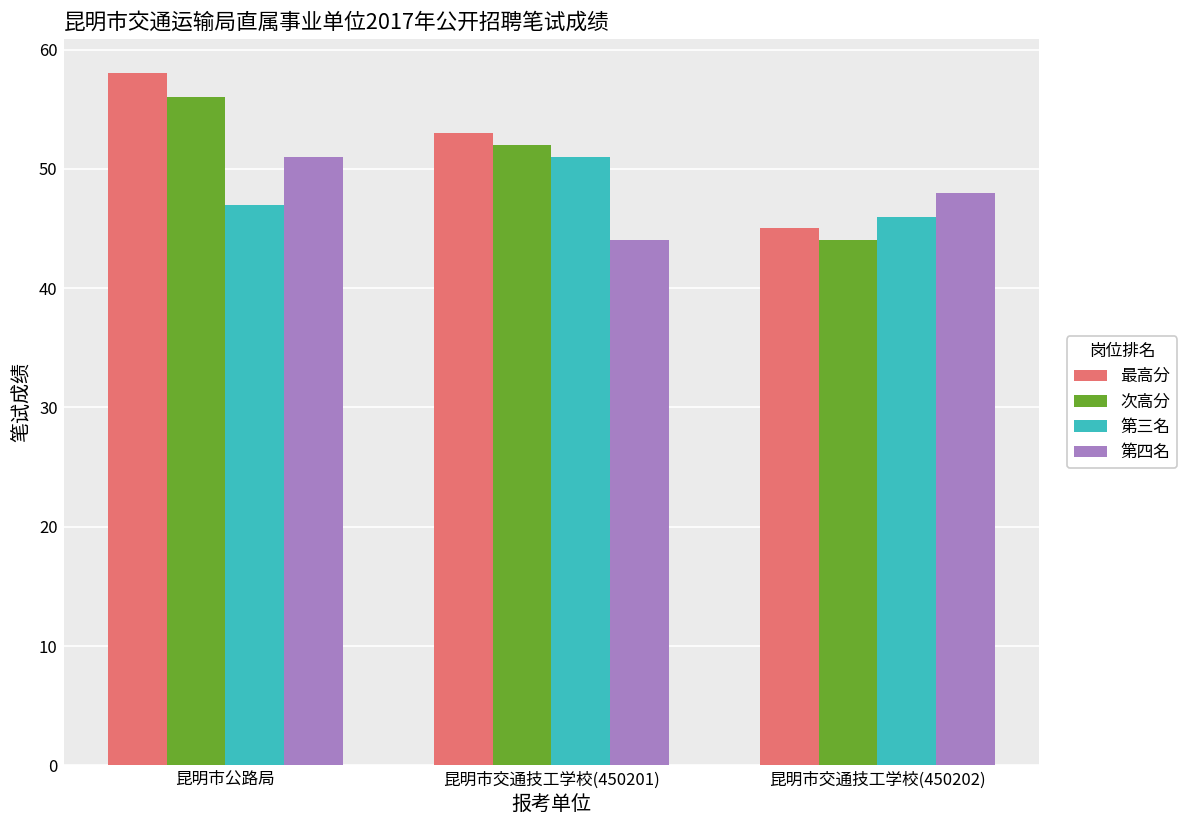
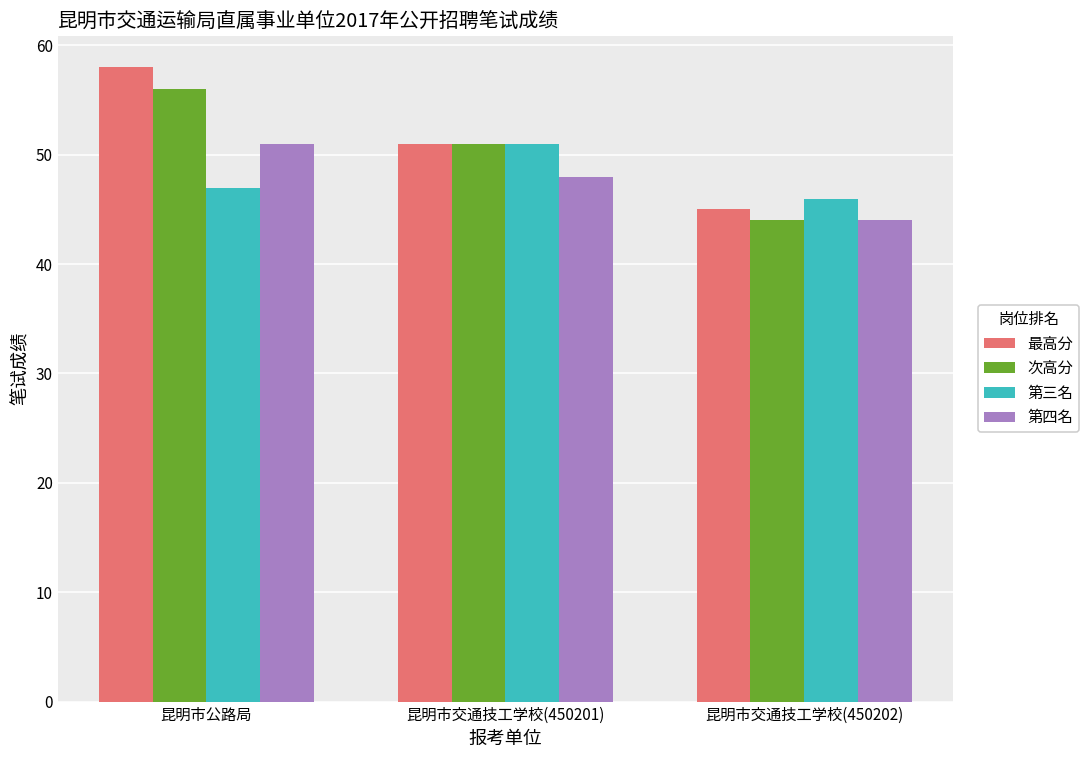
  {
    "最高分": {
      "昆明市公路局": 58,
-     "昆明市交通技工学校(450201)": 53,
+     "昆明市交通技工学校(450201)": 51,
      "昆明市交通技工学校(450202)": 45
    },
    "次高分": {
      "昆明市公路局": 56,
-     "昆明市交通技工学校(450201)": 52,
+     "昆明市交通技工学校(450201)": 51,
      "昆明市交通技工学校(450202)": 44
    },
    "第三名": {
      "昆明市公路局": 47,
      "昆明市交通技工学校(450201)": 51,
      "昆明市交通技工学校(450202)": 46
    },
    "第四名": {
      "昆明市公路局": 51,
-     "昆明市交通技工学校(450201)": 44,
-     "昆明市交通技工学校(450202)": 48
+     "昆明市交通技工学校(450201)": 48,
+     "昆明市交通技工学校(450202)": 44
    }
  }
